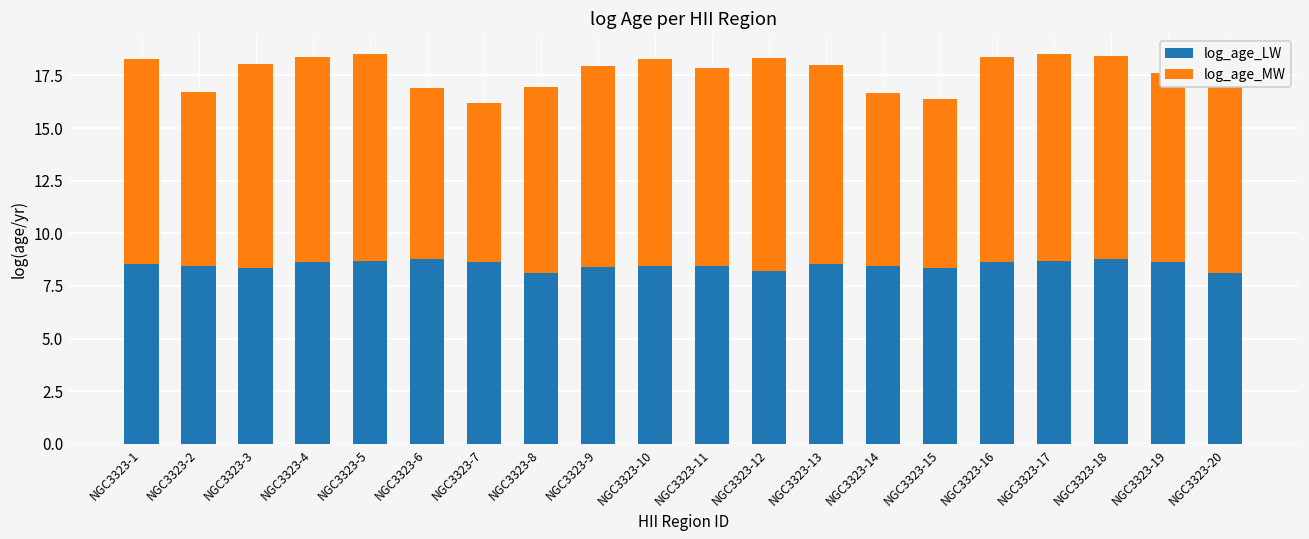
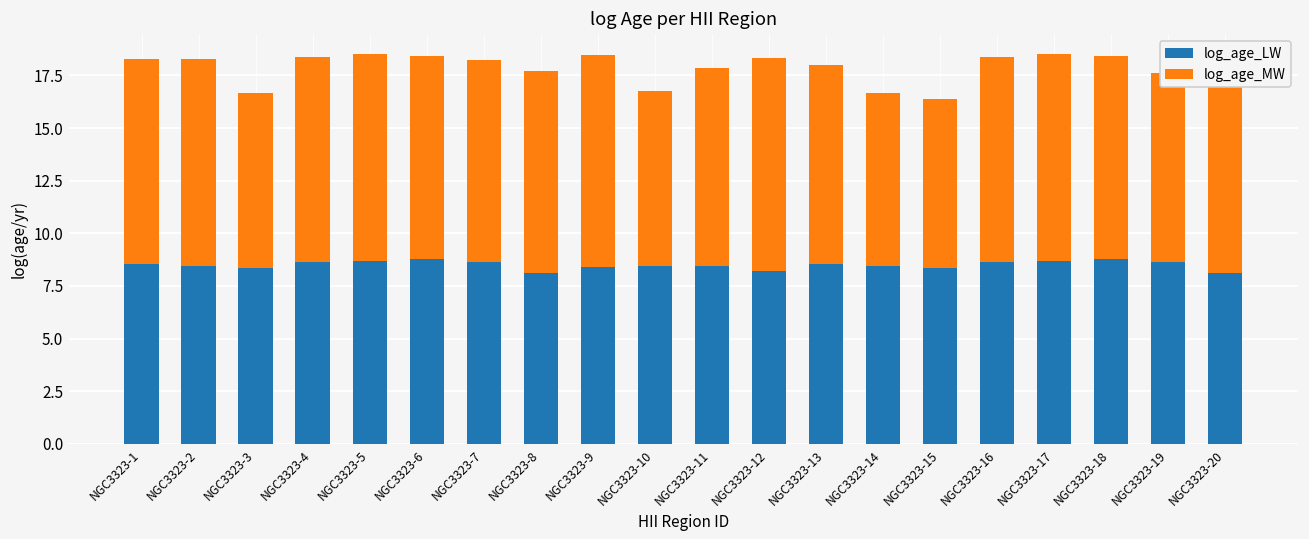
  {
    "log_age_LW": {
      "NGC3323-1": 8.6,
      "NGC3323-2": 8.4,
      "NGC3323-3": 8.4,
      "NGC3323-4": 8.7,
      "NGC3323-5": 8.7,
      "NGC3323-6": 8.8,
      "NGC3323-7": 8.6,
      "NGC3323-8": 8.1,
      "NGC3323-9": 8.4,
      "NGC3323-10": 8.5,
      "NGC3323-11": 8.5,
      "NGC3323-12": 8.2,
      "NGC3323-13": 8.6,
      "NGC3323-14": 8.4,
      "NGC3323-15": 8.4,
      "NGC3323-16": 8.7,
      "NGC3323-17": 8.7,
      "NGC3323-18": 8.8,
      "NGC3323-19": 8.6,
      "NGC3323-20": 8.1
    },
    "log_age_MW": {
      "NGC3323-1": 9.7,
-     "NGC3323-2": 8.3,
-     "NGC3323-3": 9.7,
+     "NGC3323-2": 9.9,
+     "NGC3323-3": 8.3,
      "NGC3323-4": 9.7,
      "NGC3323-5": 9.9,
-     "NGC3323-6": 8.1,
-     "NGC3323-7": 7.6,
-     "NGC3323-8": 8.8,
-     "NGC3323-9": 9.6,
-     "NGC3323-10": 9.8,
+     "NGC3323-6": 9.6,
+     "NGC3323-7": 9.6,
+     "NGC3323-8": 9.6,
+     "NGC3323-9": 10.1,
+     "NGC3323-10": 8.3,
      "NGC3323-11": 9.4,
      "NGC3323-12": 10.1,
      "NGC3323-13": 9.4,
      "NGC3323-14": 8.2,
      "NGC3323-15": 8.0,
      "NGC3323-16": 9.7,
      "NGC3323-17": 9.9,
      "NGC3323-18": 9.6
    }
  }
